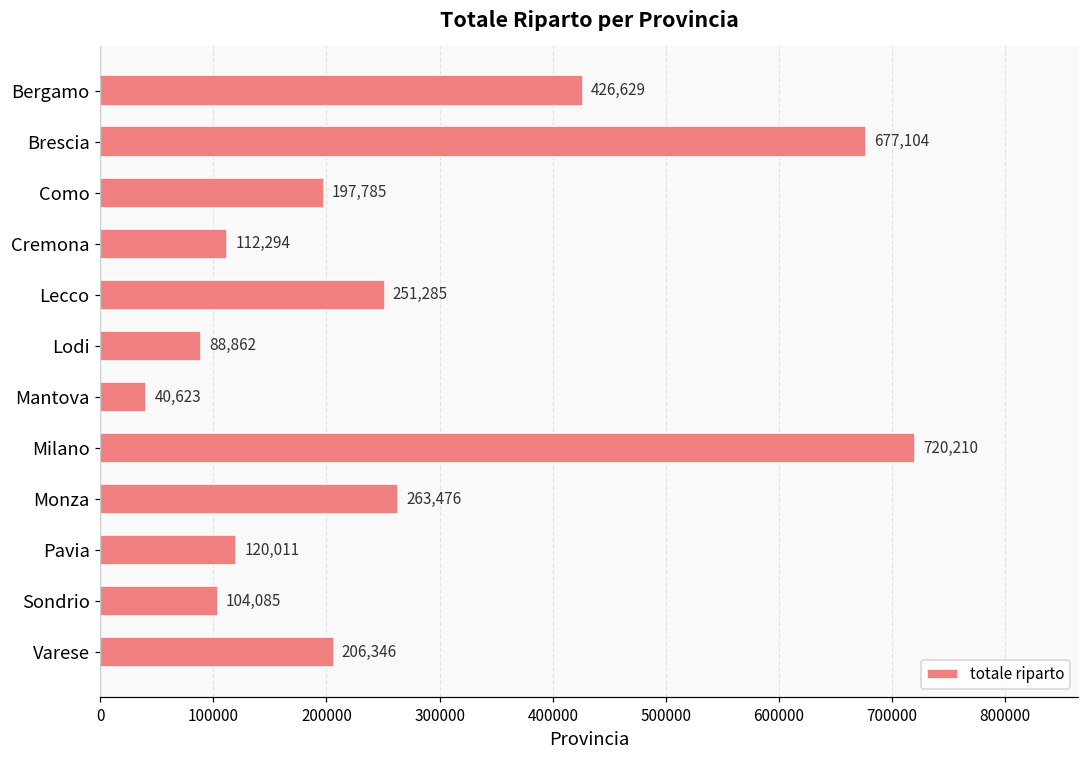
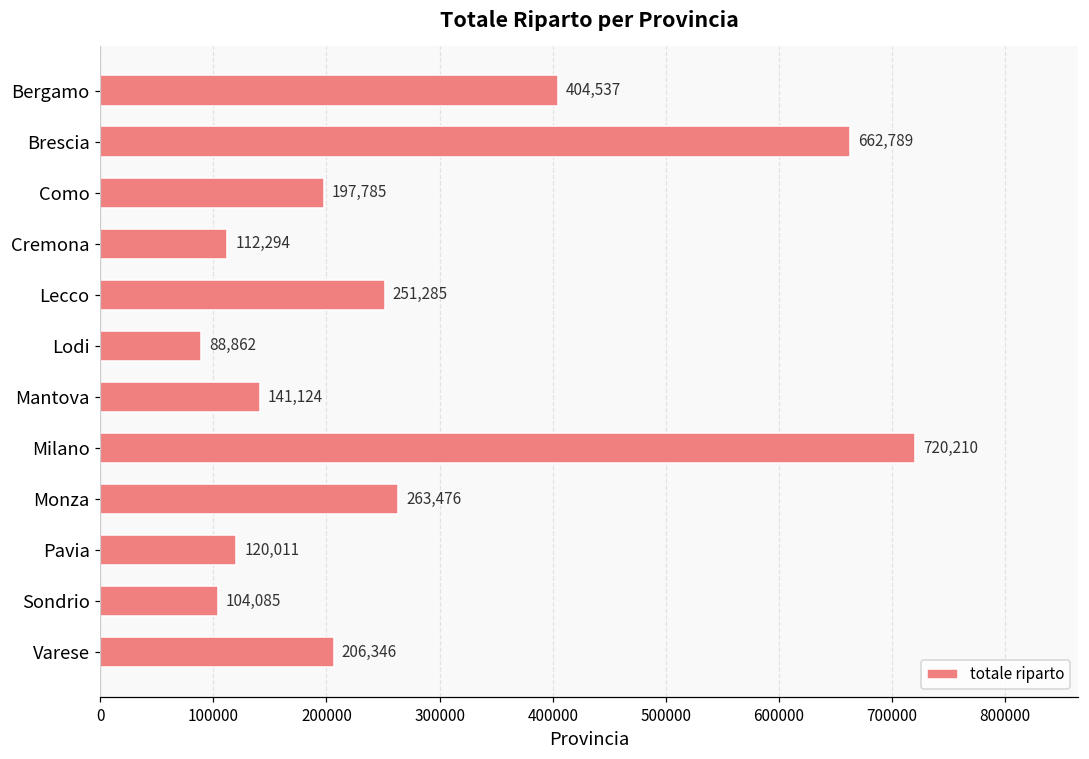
  {
-   "Bergamo": "426,629",
-   "Brescia": "677,104",
+   "Bergamo": "404,537",
+   "Brescia": "662,789",
    "Como": "197,785",
    "Cremona": "112,294",
    "Lecco": "251,285",
    "Lodi": "88,862",
-   "Mantova": "40,623",
+   "Mantova": "141,124",
    "Milano": "720,210",
    "Monza": "263,476",
    "Pavia": "120,011",
    "Sondrio": "104,085",
    "Varese": "206,346"
  }
